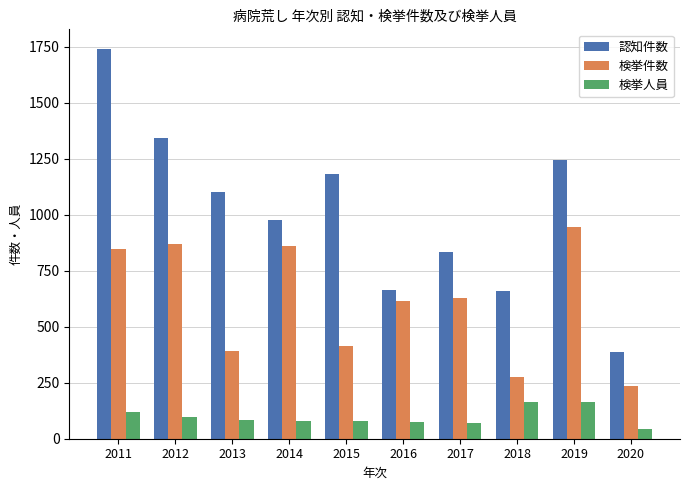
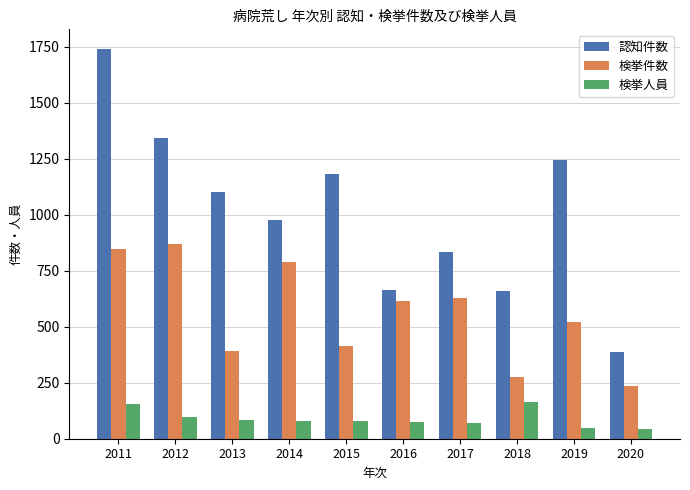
  {
    "認知件数": {
      "2011": 1740,
      "2012": 1340,
      "2013": 1100,
      "2014": 980,
      "2015": 1180,
      "2016": 660,
      "2017": 830,
      "2018": 660,
      "2019": 1240,
      "2020": 390
    },
    "検挙件数": {
      "2011": 850,
      "2012": 870,
      "2013": 390,
-     "2014": 860,
+     "2014": 790,
      "2015": 420,
      "2016": 610,
      "2017": 630,
      "2018": 270,
-     "2019": 940,
+     "2019": 520,
      "2020": 240
    },
    "検挙人員": {
-     "2011": 120,
+     "2011": 160,
      "2012": 100,
      "2013": 80,
      "2014": 80,
      "2015": 80,
      "2016": 80,
      "2017": 70,
      "2018": 170,
-     "2019": 170,
+     "2019": 50,
      "2020": 50
    }
  }
